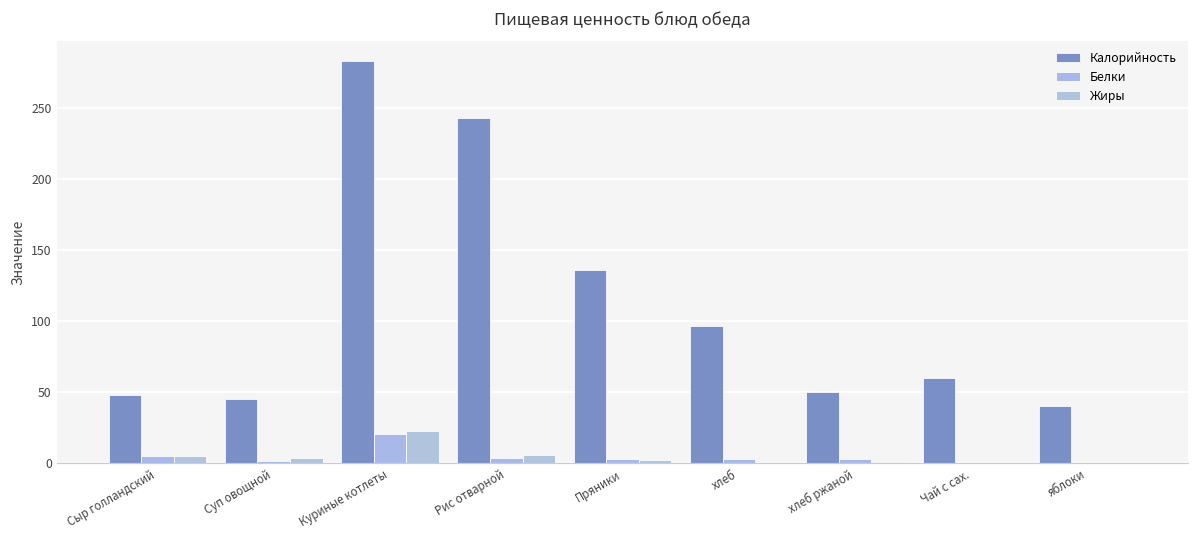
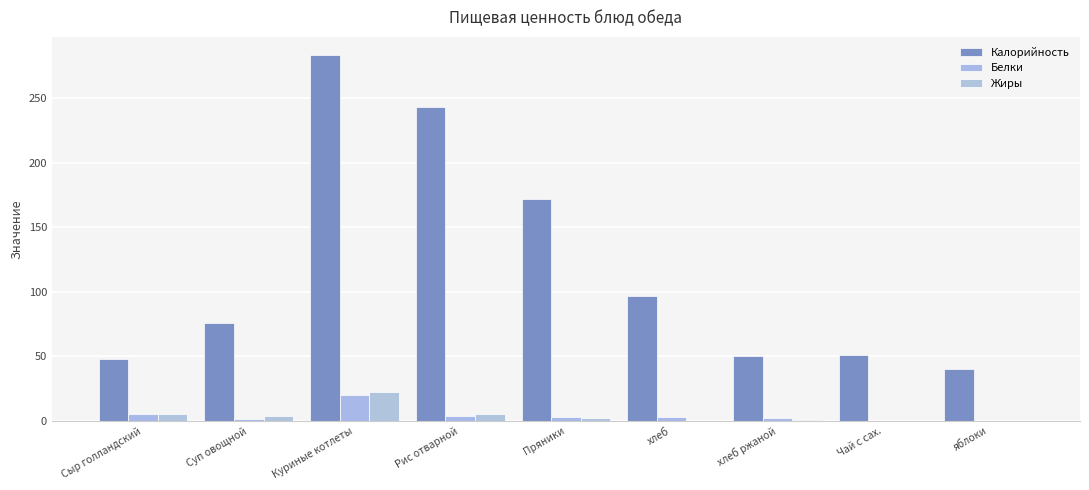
  {
    "Калорийность": {
      "Сыр голландский": 48,
-     "Суп овощной": 45,
+     "Суп овощной": 76,
      "Куриные котлеты": 283,
      "Рис отварной": 243,
-     "Пряники": 136,
+     "Пряники": 172,
      "хлеб": 97,
      "хлеб ржаной": 50,
-     "Чай с сах.": 60,
+     "Чай с сах.": 51,
      "яблоки": 40
    }
  }
